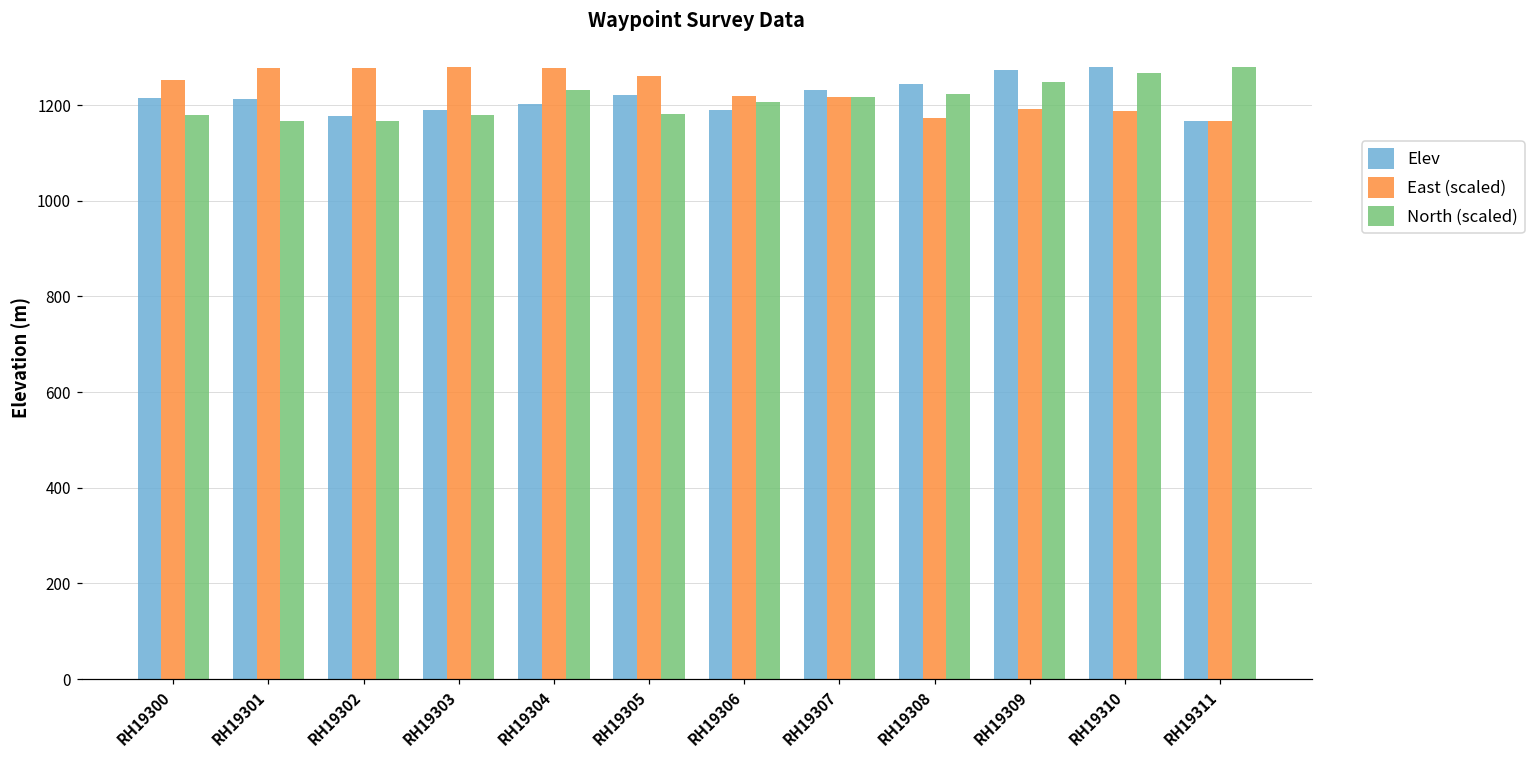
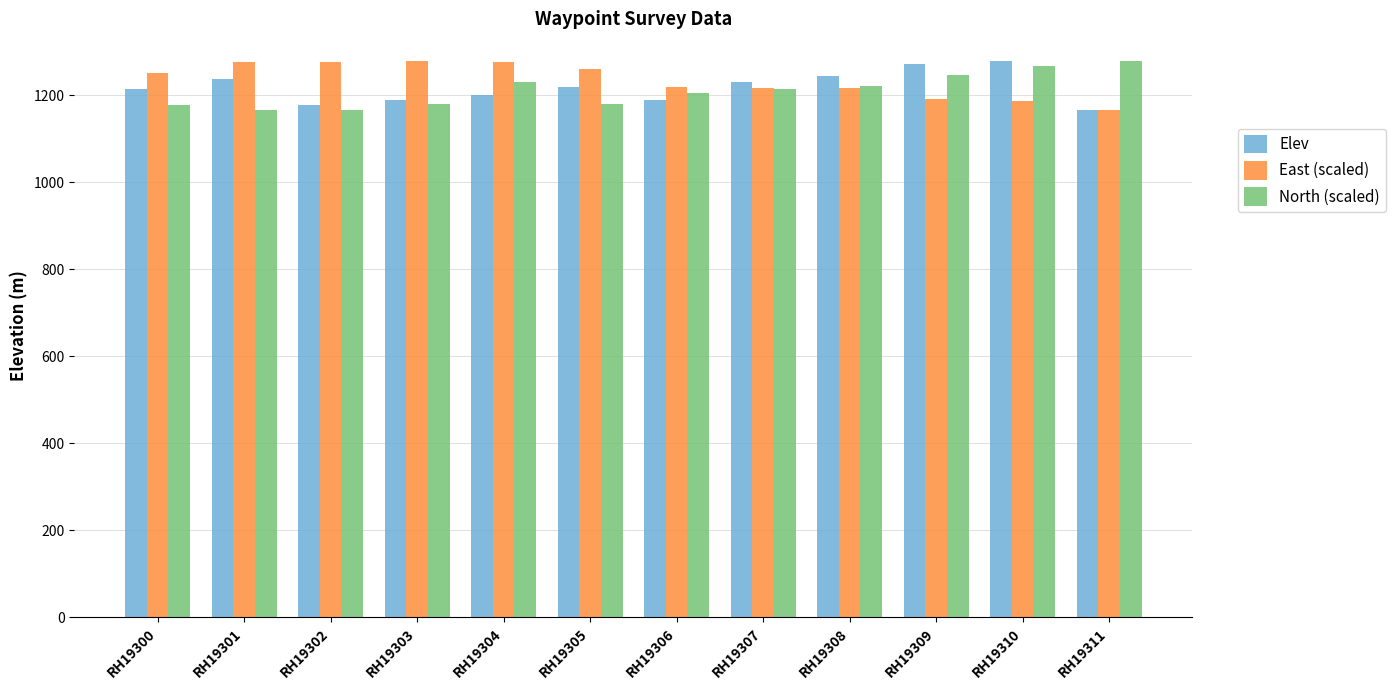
  {
    "Elev": {
      "RH19300": 1210,
-     "RH19301": 1210,
+     "RH19301": 1240,
      "RH19302": 1180,
      "RH19303": 1190,
      "RH19304": 1200,
      "RH19305": 1220,
      "RH19306": 1190,
      "RH19307": 1230,
      "RH19308": 1250,
      "RH19309": 1270,
      "RH19310": 1280,
      "RH19311": 1170
    },
    "East (scaled)": {
      "RH19300": 1250,
      "RH19301": 1280,
      "RH19302": 1280,
      "RH19303": 1280,
      "RH19304": 1280,
      "RH19305": 1260,
      "RH19306": 1220,
      "RH19307": 1220,
-     "RH19308": 1170,
+     "RH19308": 1220,
      "RH19309": 1190,
      "RH19310": 1190,
      "RH19311": 1170
    },
    "North (scaled)": {
      "RH19300": 1180,
      "RH19301": 1170,
      "RH19302": 1170,
      "RH19303": 1180,
      "RH19304": 1230,
      "RH19305": 1180,
      "RH19306": 1210,
      "RH19307": 1220,
      "RH19308": 1220,
      "RH19309": 1250,
      "RH19310": 1270,
      "RH19311": 1280
    }
  }
